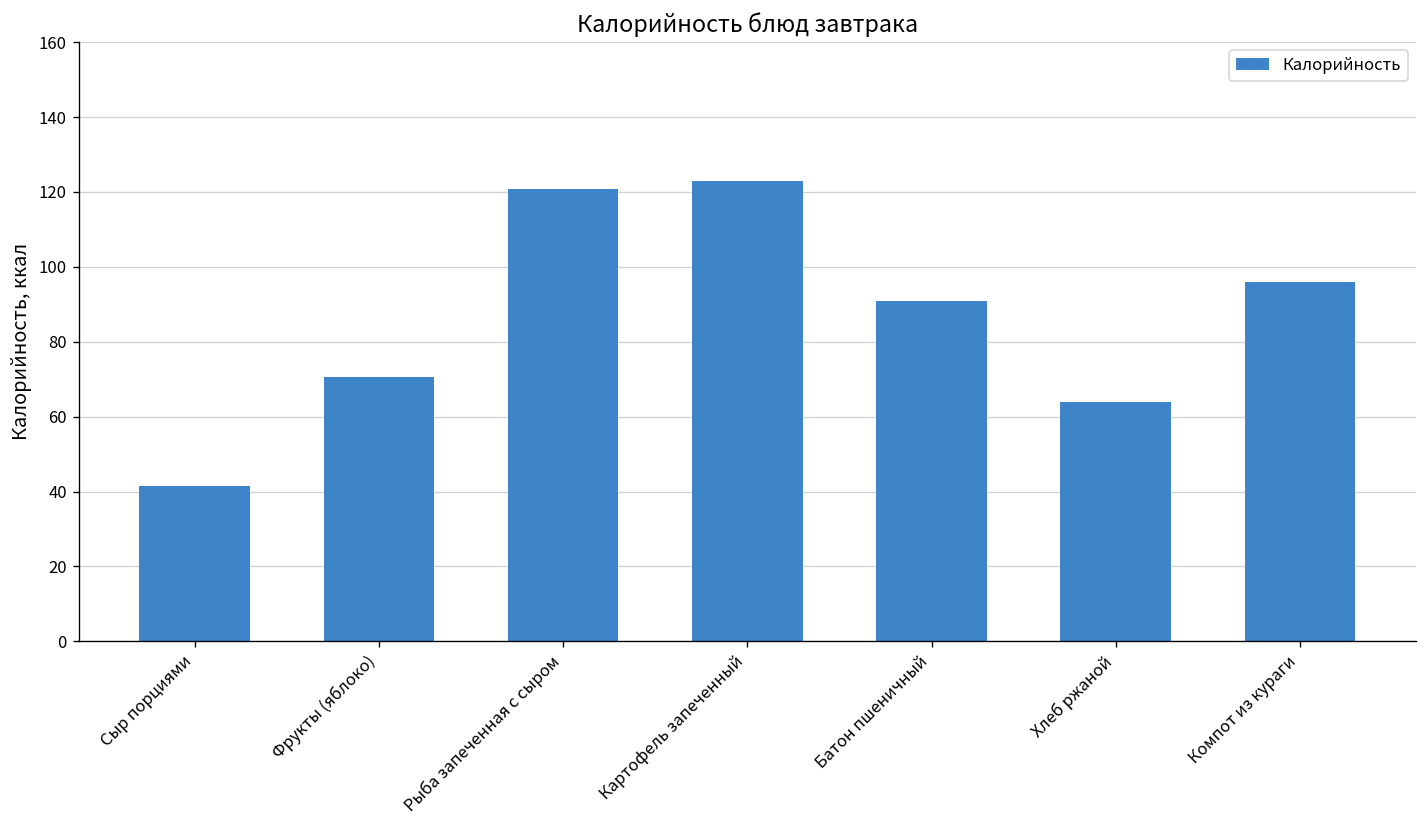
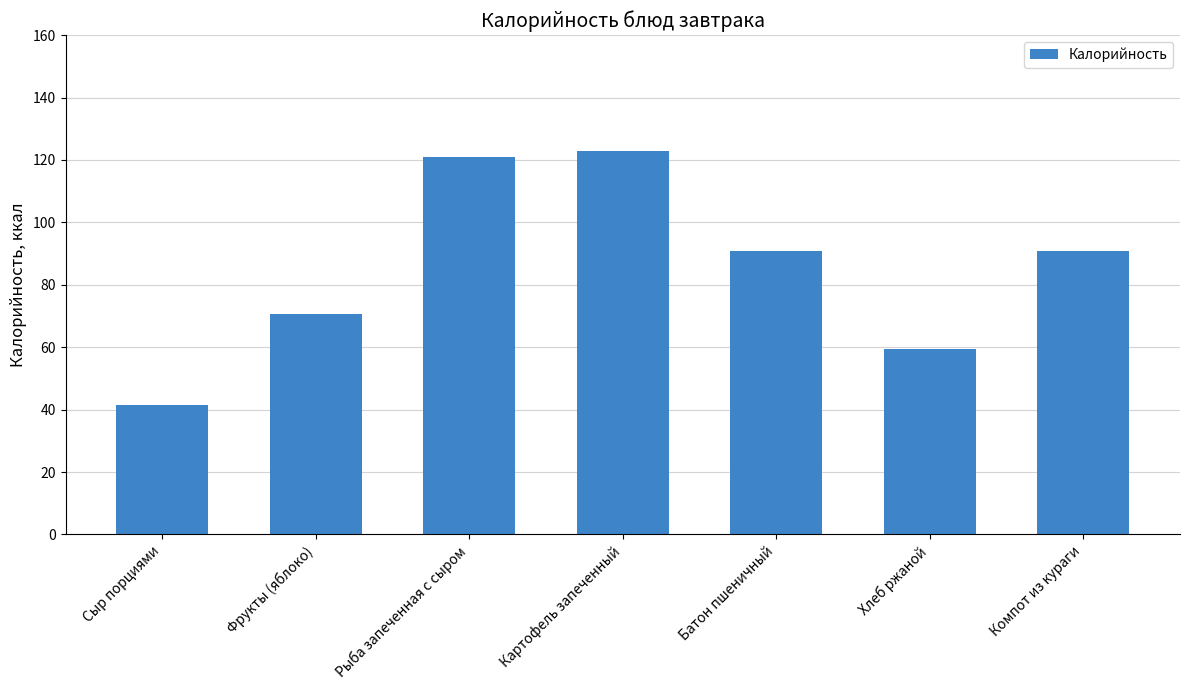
  {
    "Сыр порциями": 42,
    "Фрукты (яблоко)": 71,
    "Рыба запеченная с сыром": 121,
    "Картофель запеченный": 123,
    "Батон пшеничный": 91,
-   "Хлеб ржаной": 64,
-   "Компот из кураги": 96
+   "Хлеб ржаной": 59,
+   "Компот из кураги": 91
  }
